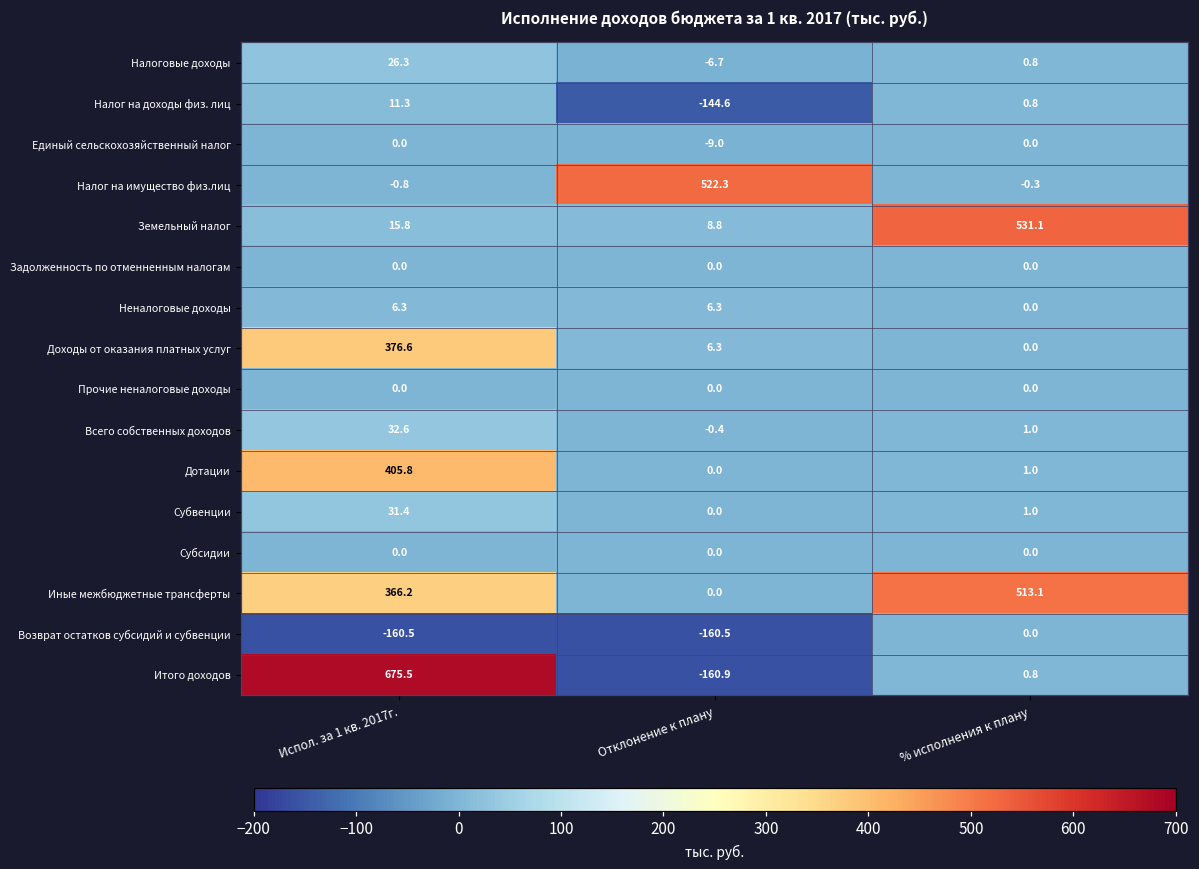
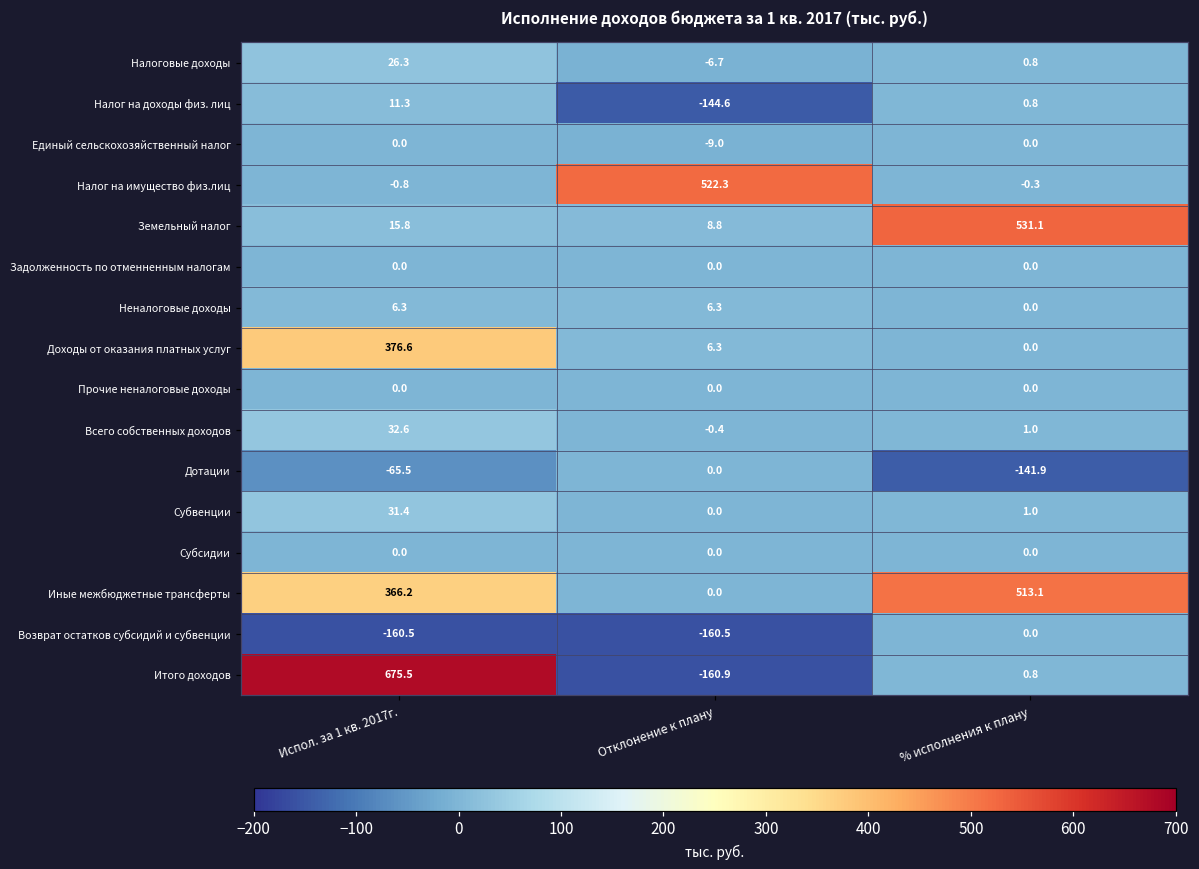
  {
    "Налоговые доходы": {
      "Испол. за 1 кв. 2017г.": 26.3,
      "Отклонение к плану": -6.7,
      "% исполнения к плану": 0.8
    },
    "Налог на доходы физ. лиц": {
      "Испол. за 1 кв. 2017г.": 11.3,
      "Отклонение к плану": -144.6,
      "% исполнения к плану": 0.8
    },
    "Единый сельскохозяйственный налог": {
      "Испол. за 1 кв. 2017г.": 0.0,
      "Отклонение к плану": -9.0,
      "% исполнения к плану": 0.0
    },
    "Налог на имущество физ.лиц": {
      "Испол. за 1 кв. 2017г.": -0.8,
      "Отклонение к плану": 522.3,
      "% исполнения к плану": -0.3
    },
    "Земельный налог": {
      "Испол. за 1 кв. 2017г.": 15.8,
      "Отклонение к плану": 8.8,
      "% исполнения к плану": 531.1
    },
    "Задолженность по отменненным налогам": {
      "Испол. за 1 кв. 2017г.": 0.0,
      "Отклонение к плану": 0.0,
      "% исполнения к плану": 0.0
    },
    "Неналоговые доходы": {
      "Испол. за 1 кв. 2017г.": 6.3,
      "Отклонение к плану": 6.3,
      "% исполнения к плану": 0.0
    },
    "Доходы от оказания платных услуг": {
      "Испол. за 1 кв. 2017г.": 376.6,
      "Отклонение к плану": 6.3,
      "% исполнения к плану": 0.0
    },
    "Прочие неналоговые доходы": {
      "Испол. за 1 кв. 2017г.": 0.0,
      "Отклонение к плану": 0.0,
      "% исполнения к плану": 0.0
    },
    "Всего собственных доходов": {
      "Испол. за 1 кв. 2017г.": 32.6,
      "Отклонение к плану": -0.4,
      "% исполнения к плану": 1.0
    },
    "Дотации": {
-     "Испол. за 1 кв. 2017г.": 405.8,
+     "Испол. за 1 кв. 2017г.": -65.5,
      "Отклонение к плану": 0.0,
-     "% исполнения к плану": 1.0
+     "% исполнения к плану": -141.9
    },
    "Субвенции": {
      "Испол. за 1 кв. 2017г.": 31.4,
      "Отклонение к плану": 0.0,
      "% исполнения к плану": 1.0
    },
    "Субсидии": {
      "Испол. за 1 кв. 2017г.": 0.0,
      "Отклонение к плану": 0.0,
      "% исполнения к плану": 0.0
    },
    "Иные межбюджетные трансферты": {
      "Испол. за 1 кв. 2017г.": 366.2,
      "Отклонение к плану": 0.0,
      "% исполнения к плану": 513.1
    },
    "Возврат остатков субсидий и субвенции": {
      "Испол. за 1 кв. 2017г.": -160.5,
      "Отклонение к плану": -160.5,
      "% исполнения к плану": 0.0
    },
    "Итого доходов": {
      "Испол. за 1 кв. 2017г.": 675.5,
      "Отклонение к плану": -160.9,
      "% исполнения к плану": 0.8
    }
  }
